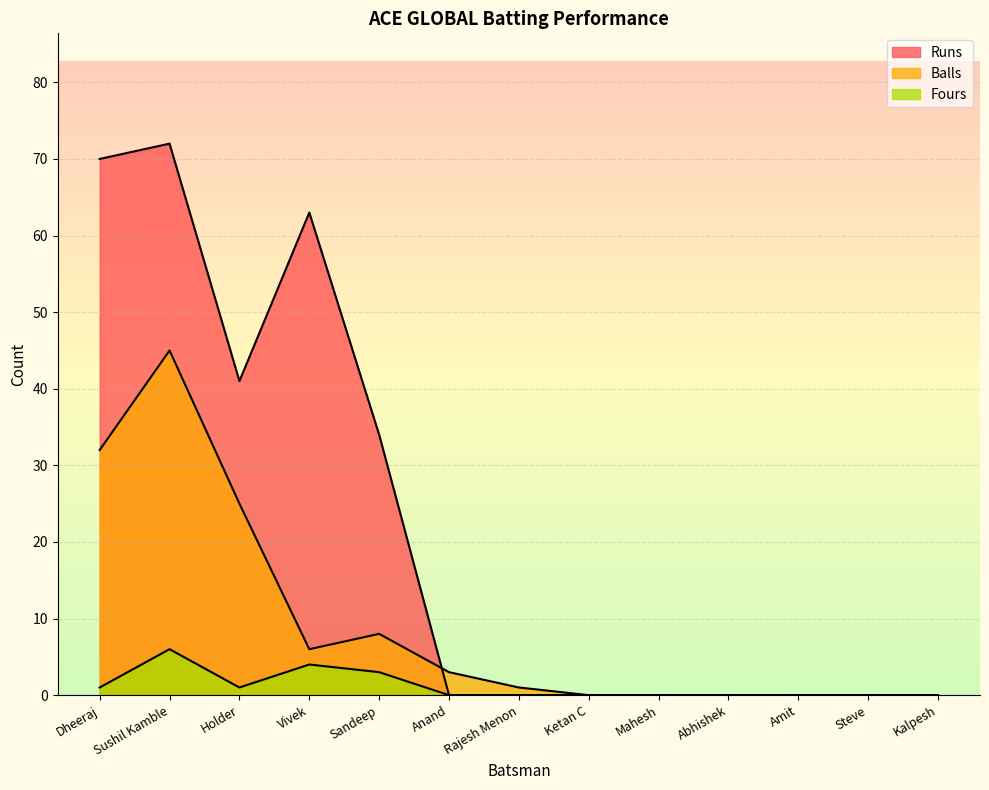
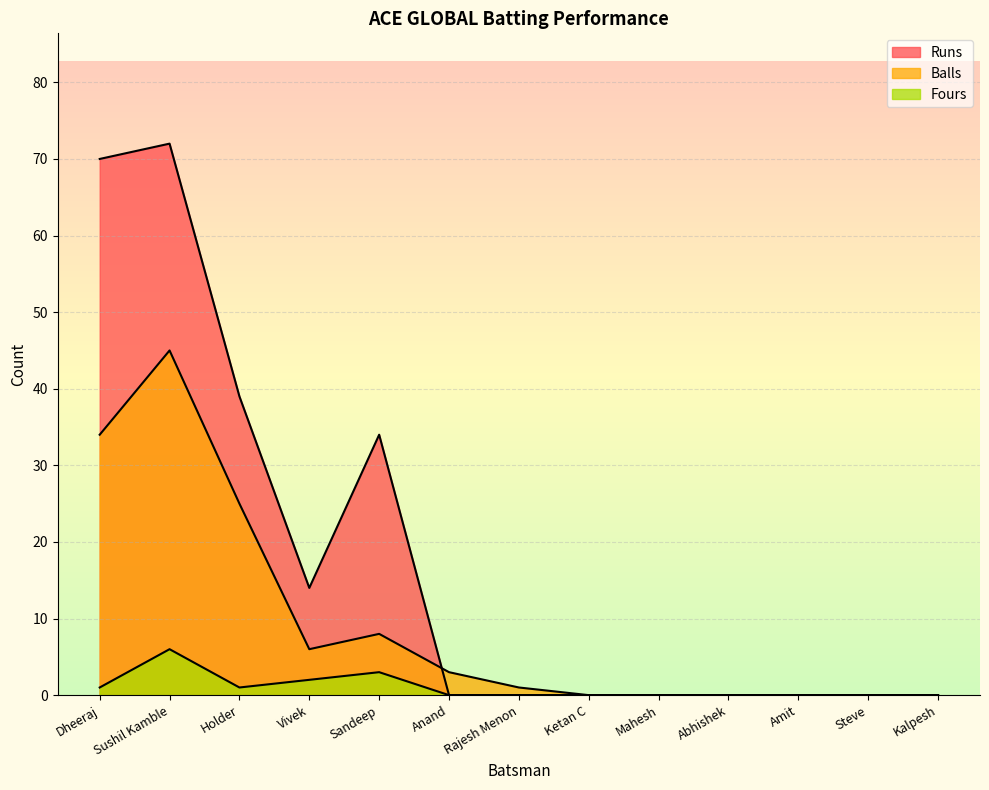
  {
    "Runs": {
      "Dheeraj": 70,
      "Sushil Kamble": 72,
-     "Holder": 41,
-     "Vivek": 63,
+     "Holder": 39,
+     "Vivek": 14,
      "Sandeep": 34
    },
    "Balls": {
-     "Dheeraj": 32,
+     "Dheeraj": 34,
      "Sushil Kamble": 45,
      "Holder": 25,
      "Vivek": 6,
      "Sandeep": 8,
      "Anand": 3,
      "Rajesh Menon": 1
    },
    "Fours": {
      "Dheeraj": 1,
      "Sushil Kamble": 6,
      "Holder": 1,
-     "Vivek": 4,
+     "Vivek": 2,
      "Sandeep": 3
    }
  }
